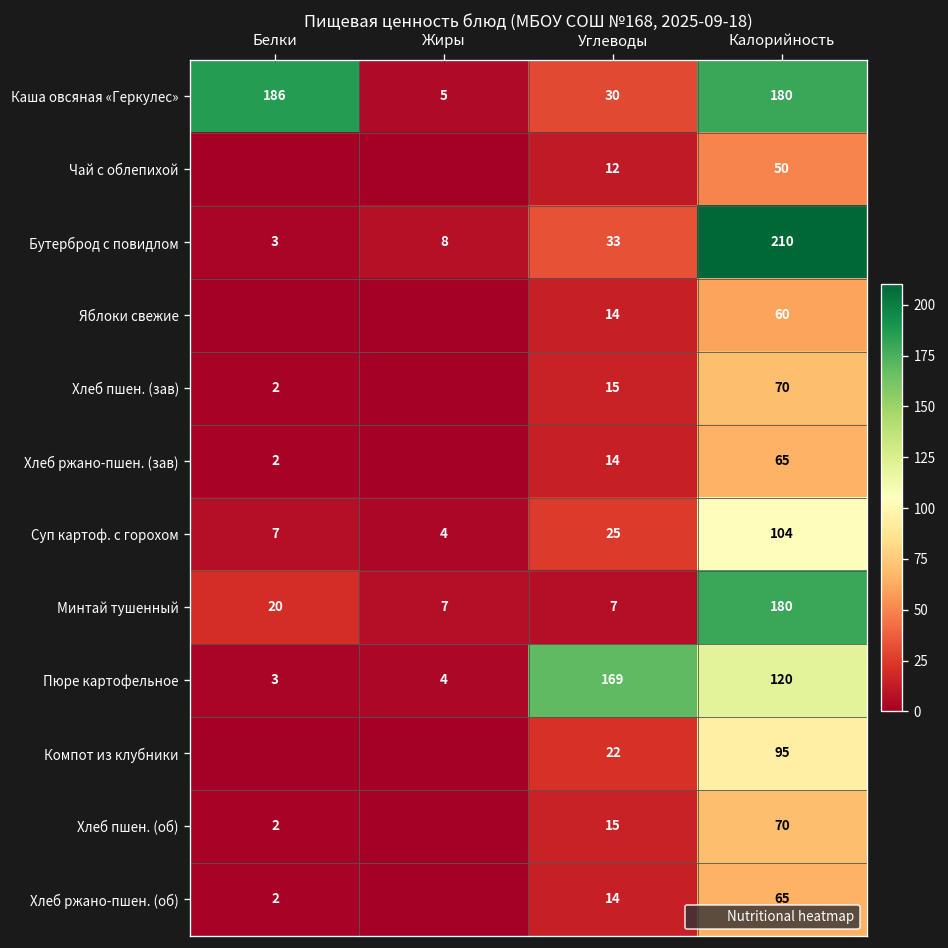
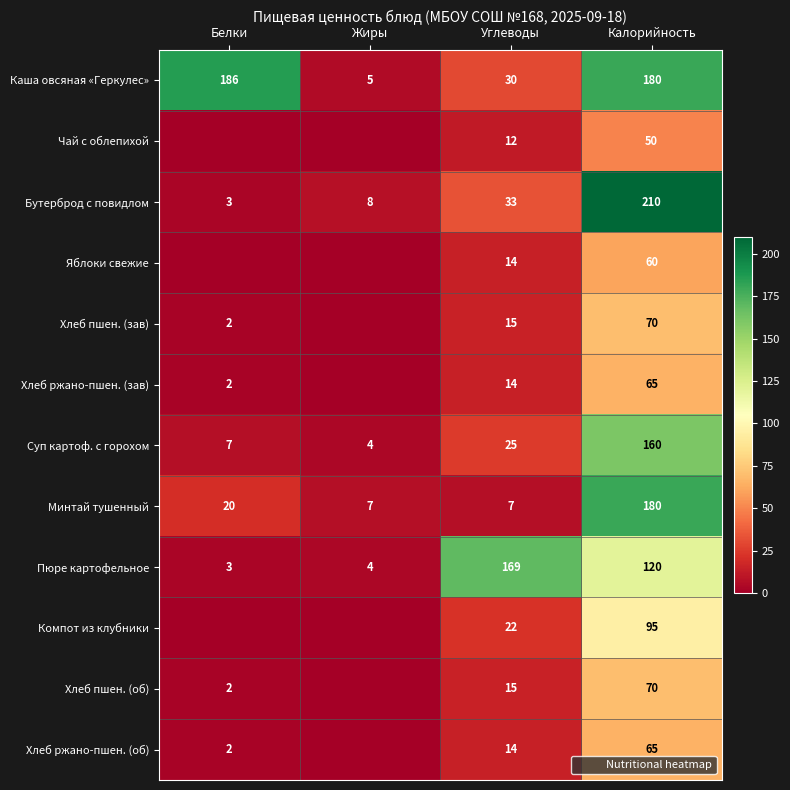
  {
    "Каша овсяная «Геркулес»": {
      "Белки": 186,
      "Жиры": 5,
      "Углеводы": 30,
      "Калорийность": 180
    },
    "Чай с облепихой": {
      "Углеводы": 12,
      "Калорийность": 50
    },
    "Бутерброд с повидлом": {
      "Белки": 3,
      "Жиры": 8,
      "Углеводы": 33,
      "Калорийность": 210
    },
    "Яблоки свежие": {
      "Углеводы": 14,
      "Калорийность": 60
    },
    "Хлеб пшен. (зав)": {
      "Белки": 2,
      "Углеводы": 15,
      "Калорийность": 70
    },
    "Хлеб ржано-пшен. (зав)": {
      "Белки": 2,
      "Углеводы": 14,
      "Калорийность": 65
    },
    "Суп картоф. с горохом": {
      "Белки": 7,
      "Жиры": 4,
      "Углеводы": 25,
-     "Калорийность": 104
+     "Калорийность": 160
    },
    "Минтай тушенный": {
      "Белки": 20,
      "Жиры": 7,
      "Углеводы": 7,
      "Калорийность": 180
    },
    "Пюре картофельное": {
      "Белки": 3,
      "Жиры": 4,
      "Углеводы": 169,
      "Калорийность": 120
    },
    "Компот из клубники": {
      "Углеводы": 22,
      "Калорийность": 95
    },
    "Хлеб пшен. (об)": {
      "Белки": 2,
      "Углеводы": 15,
      "Калорийность": 70
    },
    "Хлеб ржано-пшен. (об)": {
      "Белки": 2,
      "Углеводы": 14
    }
  }
